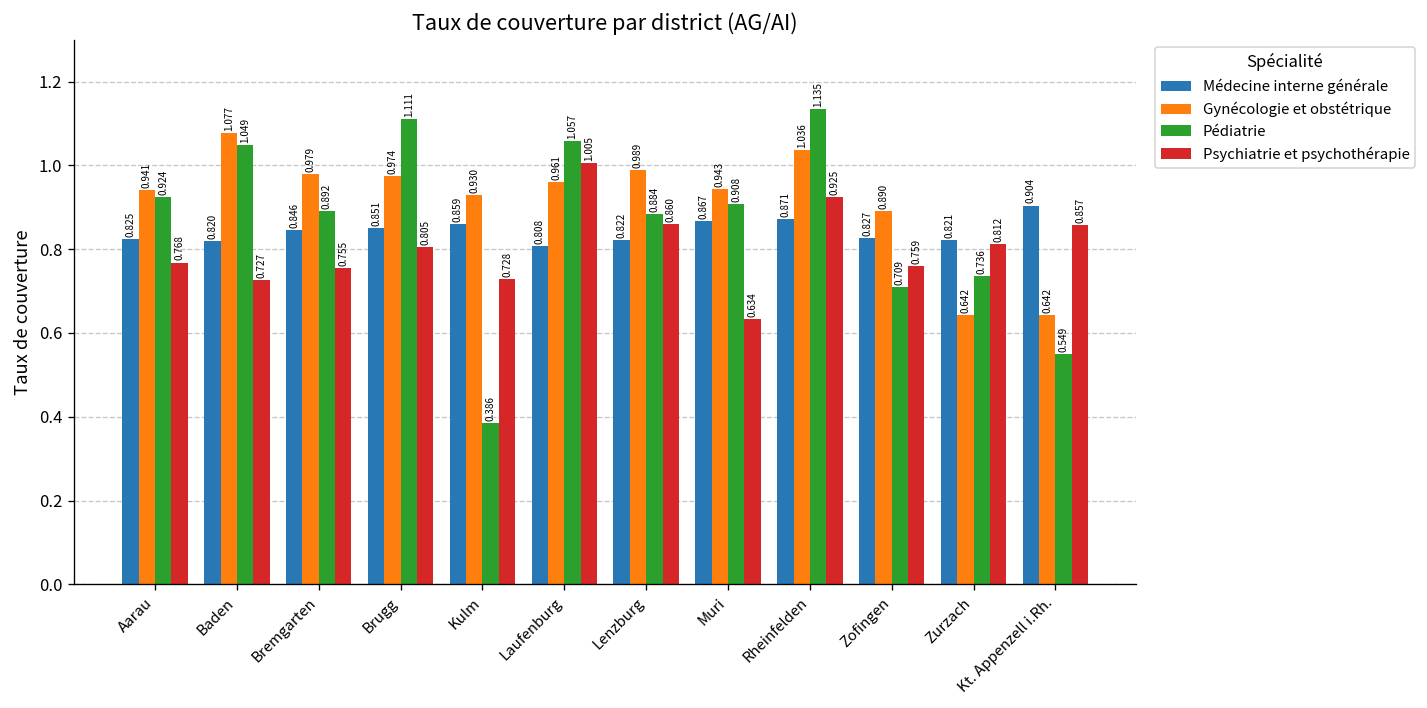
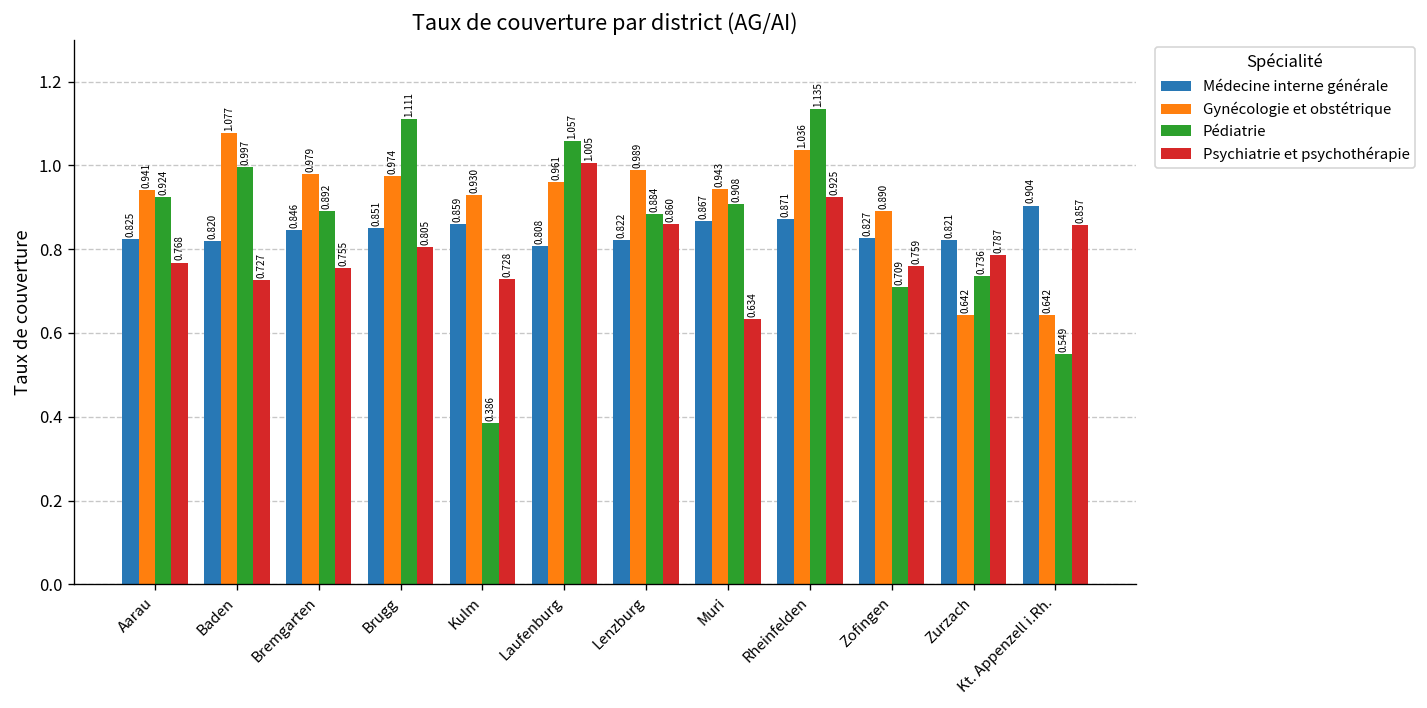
  {
    "Médecine interne générale": {
      "Aarau": 0.825,
      "Baden": 0.820,
      "Bremgarten": 0.846,
      "Brugg": 0.851,
      "Kulm": 0.859,
      "Laufenburg": 0.808,
      "Lenzburg": 0.822,
      "Muri": 0.867,
      "Rheinfelden": 0.871,
      "Zofingen": 0.827,
      "Zurzach": 0.821,
      "Kt. Appenzell i.Rh.": 0.904
    },
    "Gynécologie et obstétrique": {
      "Aarau": 0.941,
      "Baden": 1.077,
      "Bremgarten": 0.979,
      "Brugg": 0.974,
      "Kulm": 0.930,
      "Laufenburg": 0.961,
      "Lenzburg": 0.989,
      "Muri": 0.943,
      "Rheinfelden": 1.036,
      "Zofingen": 0.890,
      "Zurzach": 0.642,
      "Kt. Appenzell i.Rh.": 0.642
    },
    "Pédiatrie": {
      "Aarau": 0.924,
-     "Baden": 1.049,
+     "Baden": 0.997,
      "Bremgarten": 0.892,
      "Brugg": 1.111,
      "Kulm": 0.386,
      "Laufenburg": 1.057,
      "Lenzburg": 0.884,
      "Muri": 0.908,
      "Rheinfelden": 1.135,
      "Zofingen": 0.709,
      "Zurzach": 0.736,
      "Kt. Appenzell i.Rh.": 0.549
    },
    "Psychiatrie et psychothérapie": {
      "Aarau": 0.768,
      "Baden": 0.727,
      "Bremgarten": 0.755,
      "Brugg": 0.805,
      "Kulm": 0.728,
      "Laufenburg": 1.005,
      "Lenzburg": 0.860,
      "Muri": 0.634,
      "Rheinfelden": 0.925,
      "Zofingen": 0.759,
-     "Zurzach": 0.812,
+     "Zurzach": 0.787,
      "Kt. Appenzell i.Rh.": 0.857
    }
  }
